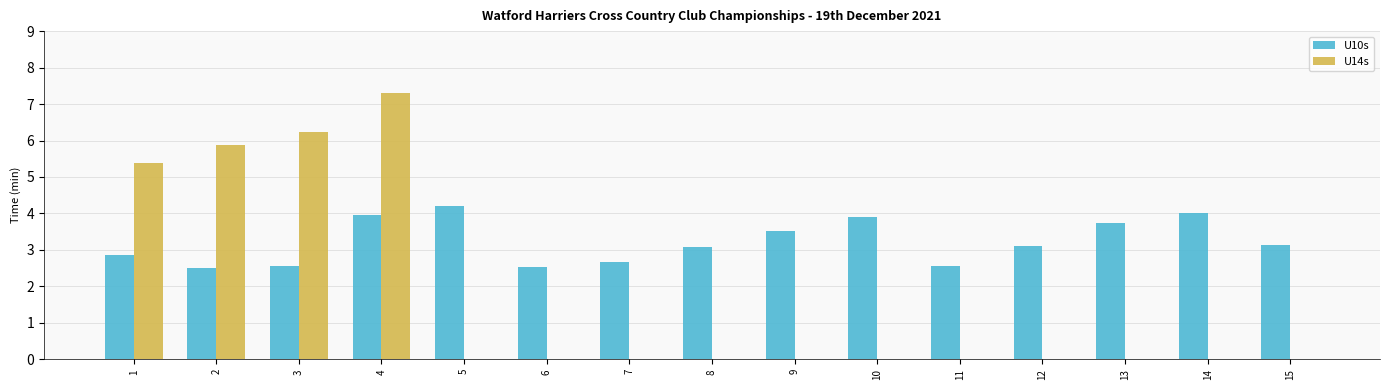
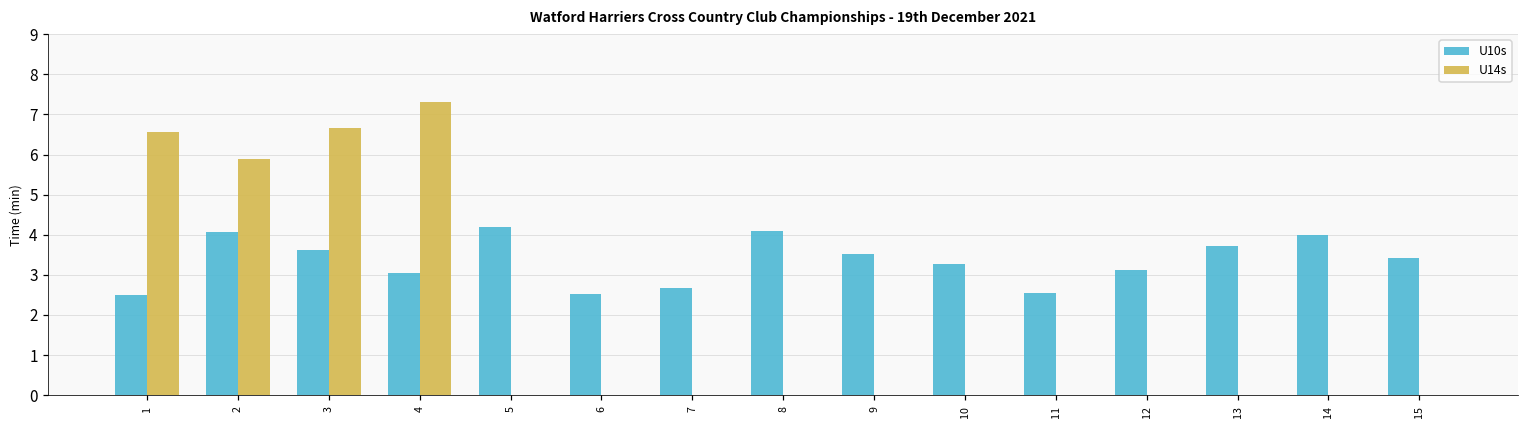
  {
    "U10s": {
-     "1": 2.9,
-     "2": 2.5,
-     "3": 2.6,
-     "4": 4.0,
+     "1": 2.5,
+     "2": 4.1,
+     "3": 3.6,
+     "4": 3.0,
      "5": 4.2,
      "6": 2.5,
      "7": 2.7,
-     "8": 3.1,
+     "8": 4.1,
      "9": 3.5,
-     "10": 3.9,
+     "10": 3.3,
      "11": 2.6,
      "12": 3.1,
      "13": 3.7,
      "14": 4.0,
-     "15": 3.1
+     "15": 3.4
    },
    "U14s": {
-     "1": 5.4,
+     "1": 6.6,
      "2": 5.9,
-     "3": 6.2,
+     "3": 6.7,
      "4": 7.3,
      "5": 0.0,
      "6": 0.0,
      "7": 0.0,
      "8": 0.0,
      "9": 0.0,
      "10": 0.0,
      "11": 0.0,
      "12": 0.0,
      "13": 0.0,
      "14": 0.0,
      "15": 0.0
    }
  }
